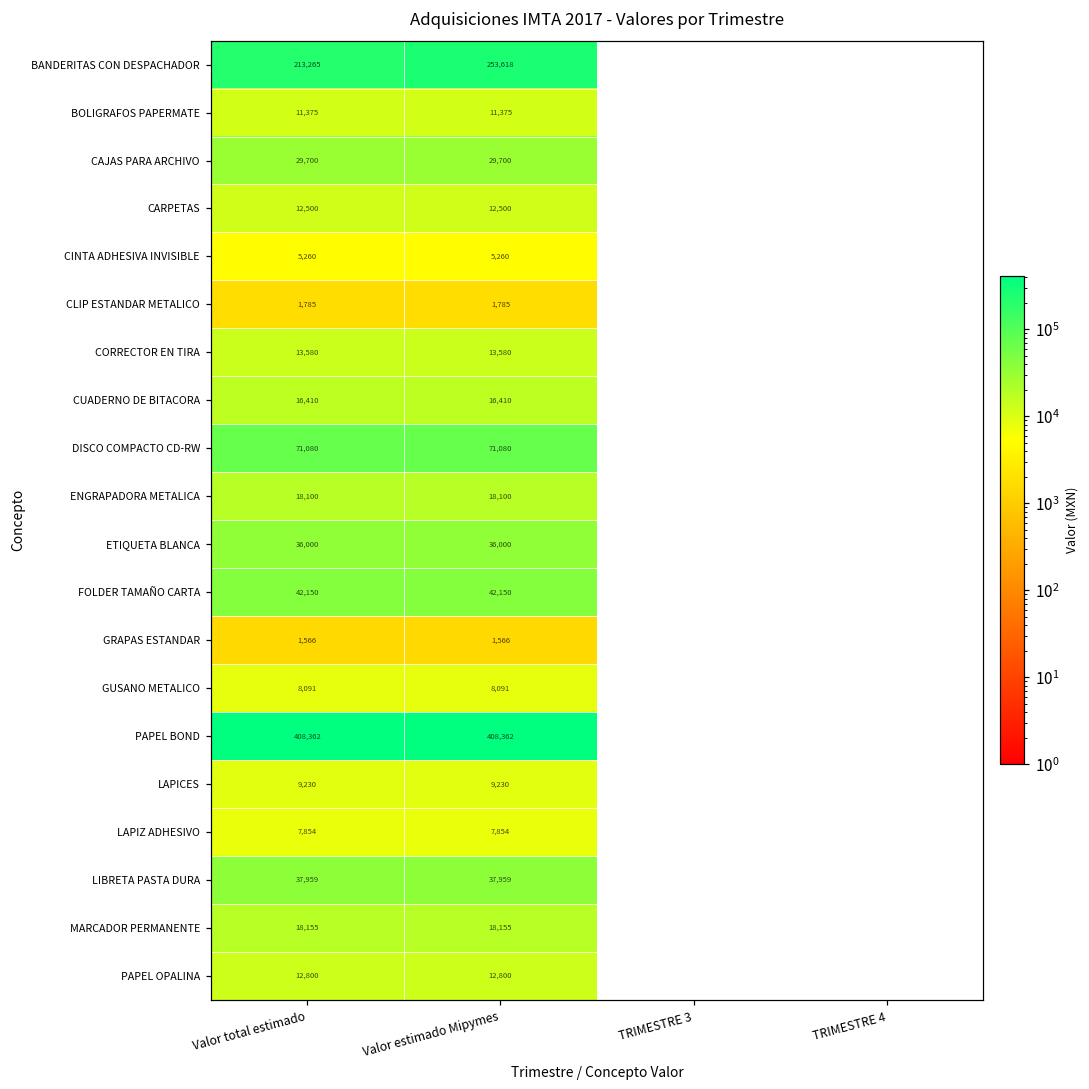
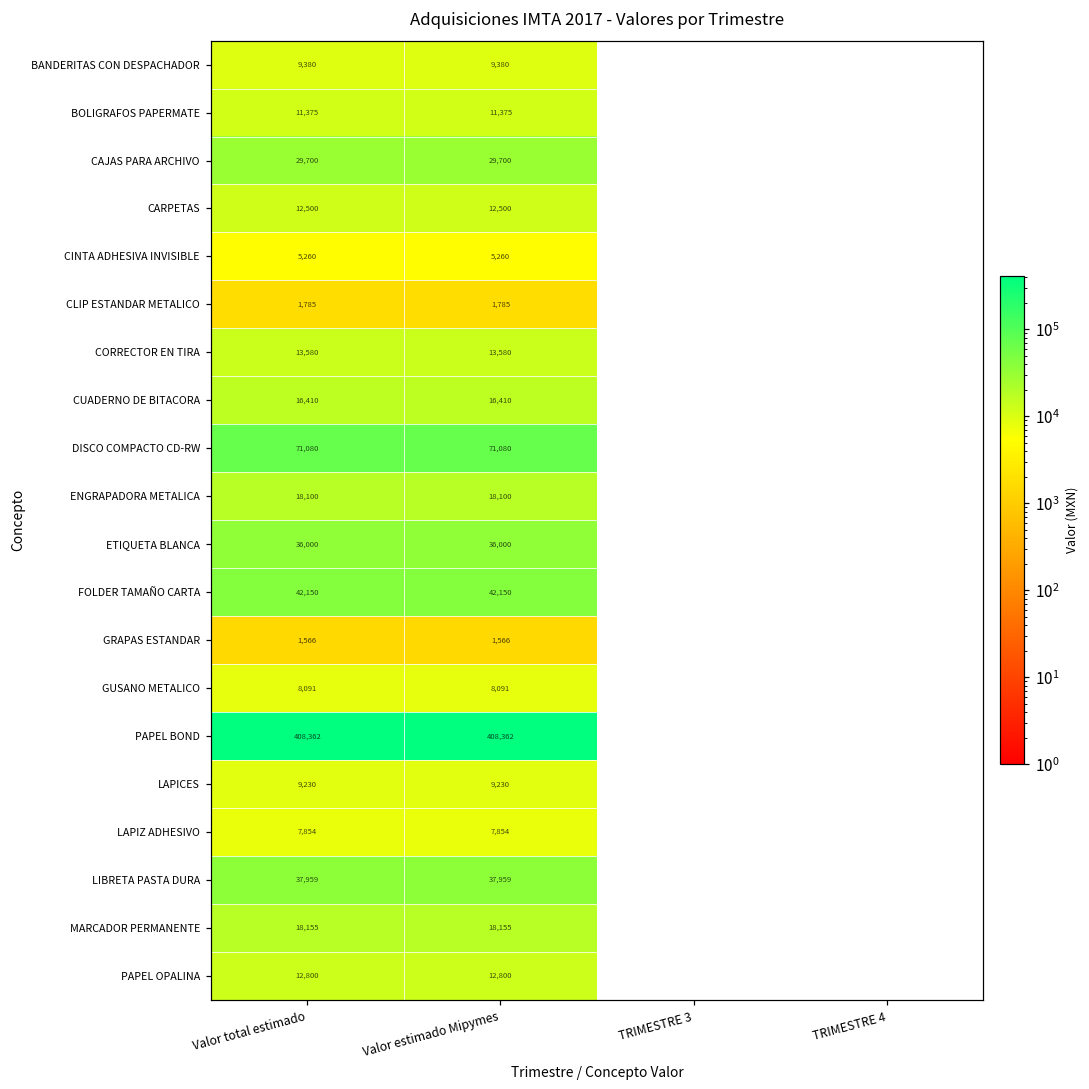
  {
    "BANDERITAS CON DESPACHADOR": {
-     "Valor total estimado": "213,265",
-     "Valor estimado Mipymes": "253,618"
+     "Valor total estimado": "9,380",
+     "Valor estimado Mipymes": "9,380"
    },
    "BOLIGRAFOS PAPERMATE": {
      "Valor total estimado": "11,375",
      "Valor estimado Mipymes": "11,375"
    },
    "CAJAS PARA ARCHIVO": {
      "Valor total estimado": "29,700",
      "Valor estimado Mipymes": "29,700"
    },
    "CARPETAS": {
      "Valor total estimado": "12,500",
      "Valor estimado Mipymes": "12,500"
    },
    "CINTA ADHESIVA INVISIBLE": {
      "Valor total estimado": "5,260",
      "Valor estimado Mipymes": "5,260"
    },
    "CLIP ESTANDAR METALICO": {
      "Valor total estimado": "1,785",
      "Valor estimado Mipymes": "1,785"
    },
    "CORRECTOR EN TIRA": {
      "Valor total estimado": "13,580",
      "Valor estimado Mipymes": "13,580"
    },
    "CUADERNO DE BITACORA": {
      "Valor total estimado": "16,410",
      "Valor estimado Mipymes": "16,410"
    },
    "DISCO COMPACTO CD-RW": {
      "Valor total estimado": "71,080",
      "Valor estimado Mipymes": "71,080"
    },
    "ENGRAPADORA METALICA": {
      "Valor total estimado": "18,100",
      "Valor estimado Mipymes": "18,100"
    },
    "ETIQUETA BLANCA": {
      "Valor total estimado": "36,000",
      "Valor estimado Mipymes": "36,000"
    },
    "FOLDER TAMAÑO CARTA": {
      "Valor total estimado": "42,150",
      "Valor estimado Mipymes": "42,150"
    },
    "GRAPAS ESTANDAR": {
      "Valor total estimado": "1,566",
      "Valor estimado Mipymes": "1,566"
    },
    "GUSANO METALICO": {
      "Valor total estimado": "8,091",
      "Valor estimado Mipymes": "8,091"
    },
    "PAPEL BOND": {
      "Valor total estimado": "408,362",
      "Valor estimado Mipymes": "408,362"
    },
    "LAPICES": {
      "Valor total estimado": "9,230",
      "Valor estimado Mipymes": "9,230"
    },
    "LAPIZ ADHESIVO": {
      "Valor total estimado": "7,854",
      "Valor estimado Mipymes": "7,854"
    },
    "LIBRETA PASTA DURA": {
      "Valor total estimado": "37,959",
      "Valor estimado Mipymes": "37,959"
    },
    "MARCADOR PERMANENTE": {
      "Valor total estimado": "18,155",
      "Valor estimado Mipymes": "18,155"
    },
    "PAPEL OPALINA": {
      "Valor total estimado": "12,800",
      "Valor estimado Mipymes": "12,800"
    }
  }
